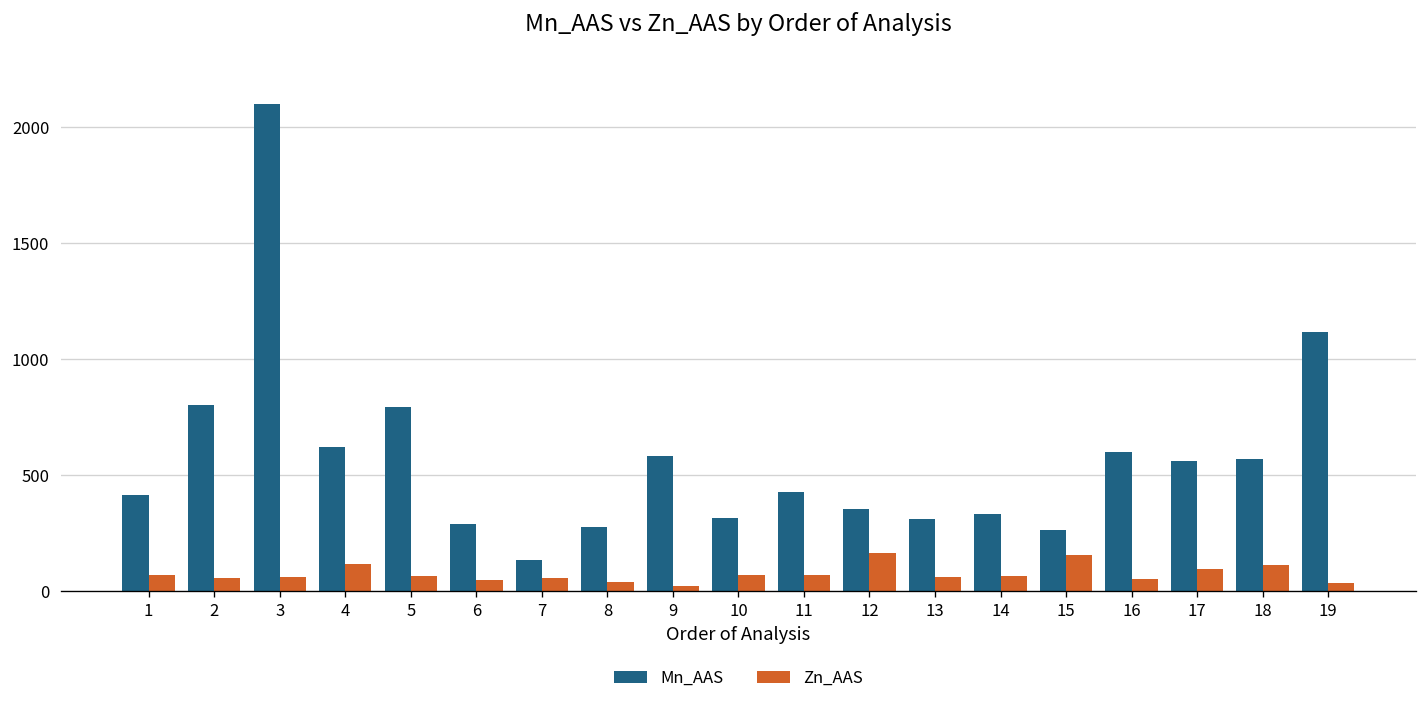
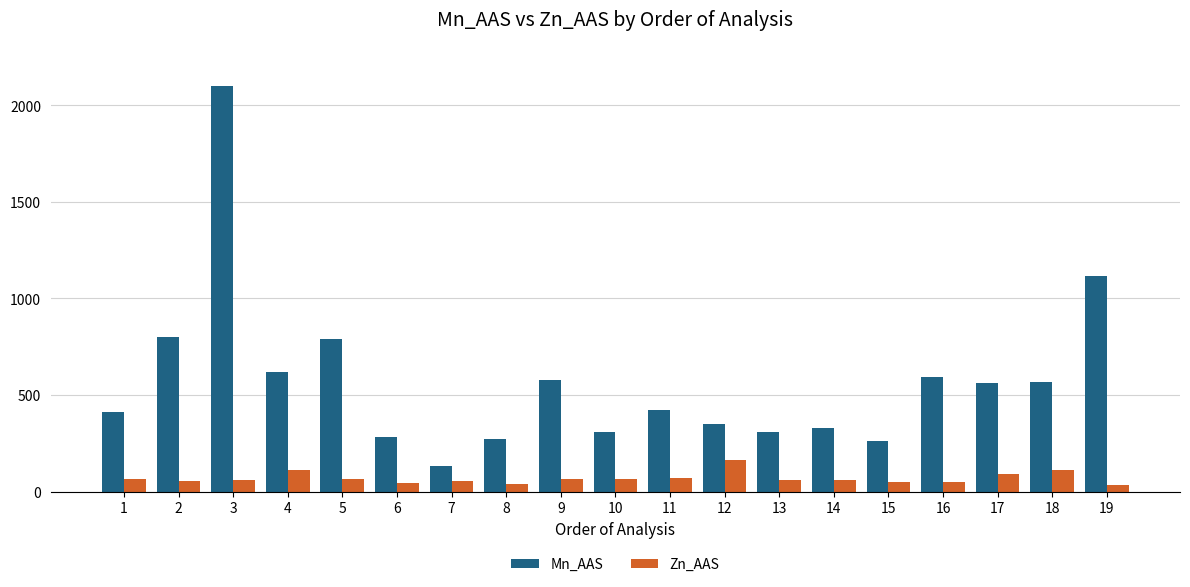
  {
    "Mn_AAS": {
      "1": 410,
      "2": 800,
      "3": 2100,
      "4": 620,
      "5": 790,
      "6": 290,
      "7": 130,
      "8": 280,
      "9": 580,
      "10": 310,
      "11": 430,
      "12": 350,
      "13": 310,
      "14": 330,
      "15": 260,
      "16": 600,
      "17": 560,
      "18": 570,
      "19": 1120
    },
    "Zn_AAS": {
      "1": 70,
      "2": 50,
      "3": 60,
      "4": 110,
      "5": 60,
      "6": 40,
      "7": 60,
      "8": 40,
-     "9": 20,
+     "9": 60,
      "10": 70,
      "11": 70,
      "12": 160,
      "13": 60,
      "14": 60,
-     "15": 150,
+     "15": 50,
      "16": 50,
      "17": 90,
      "18": 110,
      "19": 30
    }
  }
